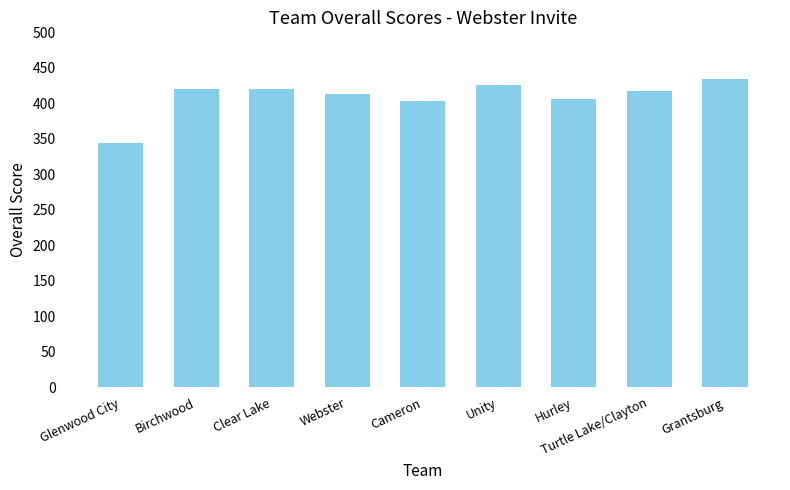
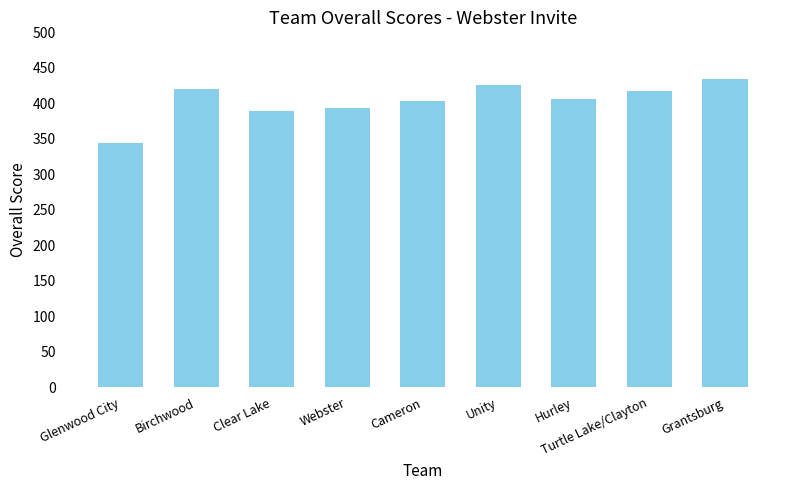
  {
    "Glenwood City": 350,
    "Birchwood": 420,
-   "Clear Lake": 420,
-   "Webster": 410,
+   "Clear Lake": 390,
+   "Webster": 390,
    "Cameron": 400,
    "Unity": 430,
    "Hurley": 410,
    "Turtle Lake/Clayton": 420,
    "Grantsburg": 440
  }
